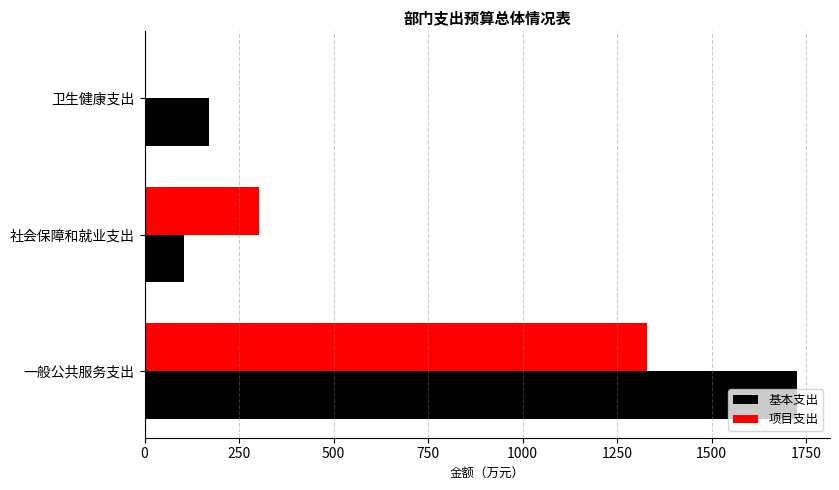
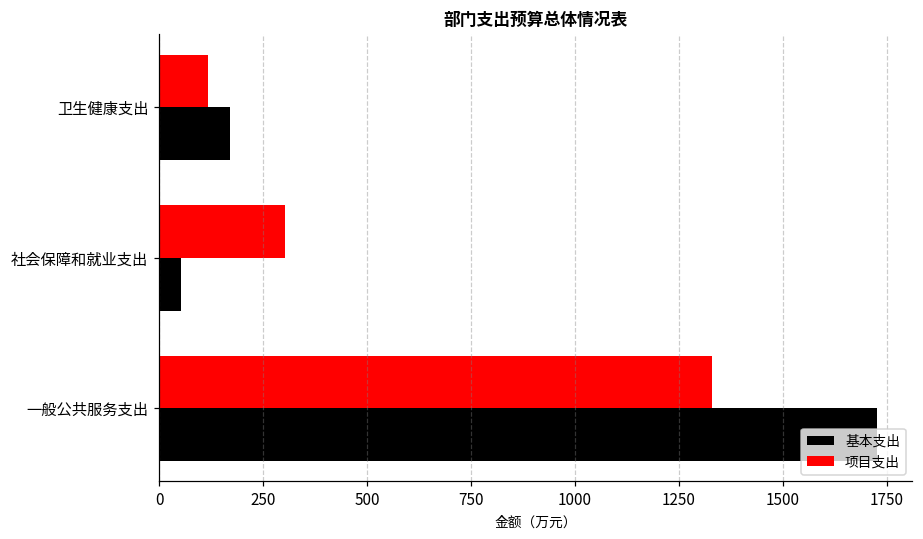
  {
    "基本支出": {
      "卫生健康支出": 170,
-     "社会保障和就业支出": 100
+     "社会保障和就业支出": 50
    },
    "项目支出": {
-     "卫生健康支出": 0,
+     "卫生健康支出": 120,
      "社会保障和就业支出": 300,
      "一般公共服务支出": 1330
    }
  }
